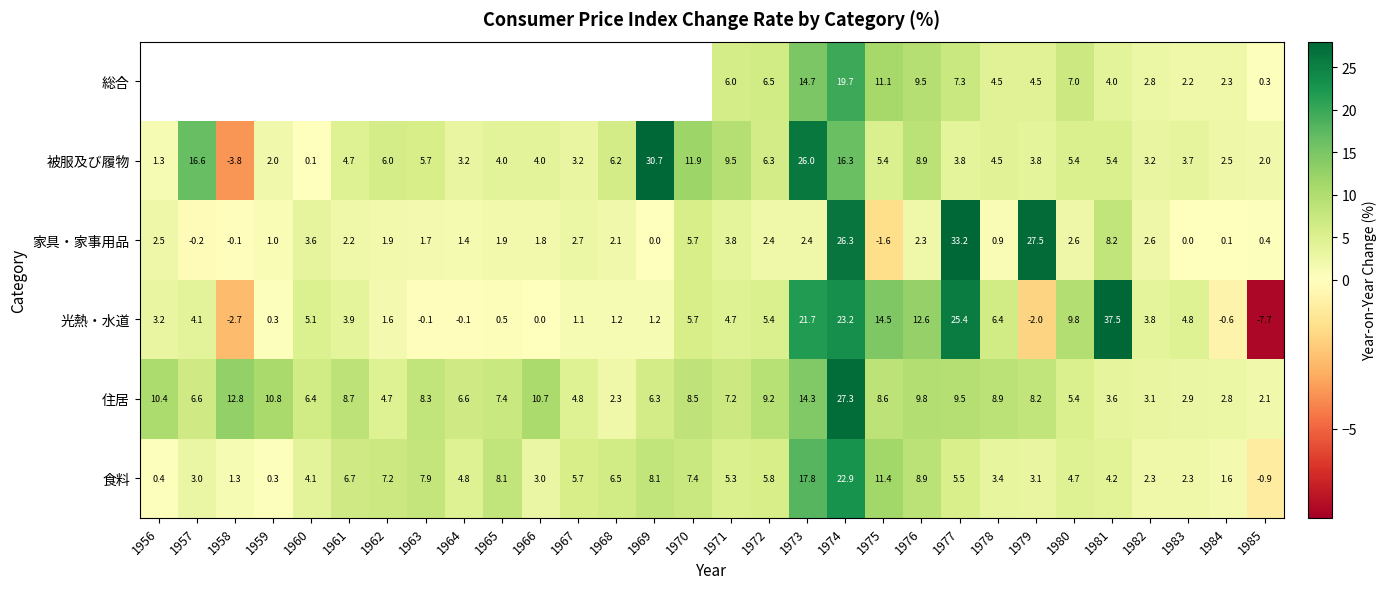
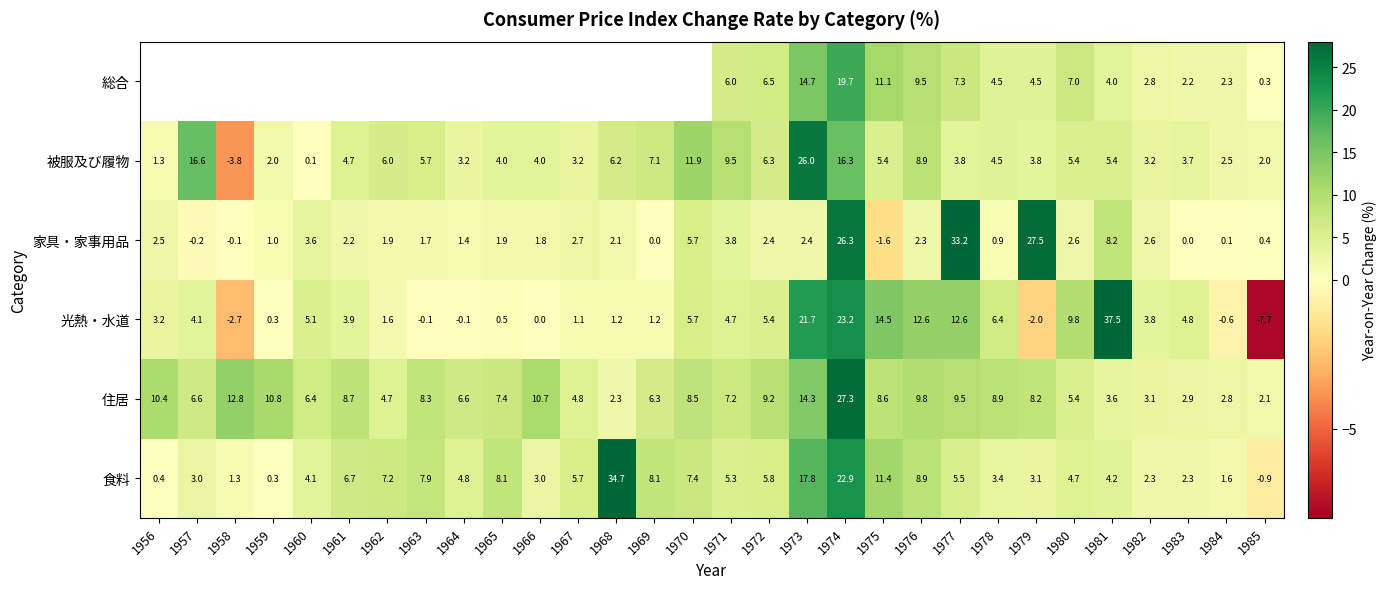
  {
    "総合": {
      "1971": 6.0,
      "1972": 6.5,
      "1973": 14.7,
      "1974": 19.7,
      "1975": 11.1,
      "1976": 9.5,
      "1977": 7.3,
      "1978": 4.5,
      "1979": 4.5,
      "1980": 7.0,
      "1981": 4.0,
      "1982": 2.8,
      "1983": 2.2,
      "1984": 2.3,
      "1985": 0.3
    },
    "被服及び履物": {
      "1956": 1.3,
      "1957": 16.6,
      "1958": -3.8,
      "1959": 2.0,
      "1960": 0.1,
      "1961": 4.7,
      "1962": 6.0,
      "1963": 5.7,
      "1964": 3.2,
      "1965": 4.0,
      "1966": 4.0,
      "1967": 3.2,
      "1968": 6.2,
-     "1969": 30.7,
+     "1969": 7.1,
      "1970": 11.9,
      "1971": 9.5,
      "1972": 6.3,
      "1973": 26.0,
      "1974": 16.3,
      "1975": 5.4,
      "1976": 8.9,
      "1977": 3.8,
      "1978": 4.5,
      "1979": 3.8,
      "1980": 5.4,
      "1981": 5.4,
      "1982": 3.2,
      "1983": 3.7,
      "1984": 2.5,
      "1985": 2.0
    },
    "家具・家事用品": {
      "1956": 2.5,
      "1957": -0.2,
      "1958": -0.1,
      "1959": 1.0,
      "1960": 3.6,
      "1961": 2.2,
      "1962": 1.9,
      "1963": 1.7,
      "1964": 1.4,
      "1965": 1.9,
      "1966": 1.8,
      "1967": 2.7,
      "1968": 2.1,
      "1969": 0.0,
      "1970": 5.7,
      "1971": 3.8,
      "1972": 2.4,
      "1973": 2.4,
      "1974": 26.3,
      "1975": -1.6,
      "1976": 2.3,
      "1977": 33.2,
      "1978": 0.9,
      "1979": 27.5,
      "1980": 2.6,
      "1981": 8.2,
      "1982": 2.6,
      "1983": 0.0,
      "1984": 0.1,
      "1985": 0.4
    },
    "光熱・水道": {
      "1956": 3.2,
      "1957": 4.1,
      "1958": -2.7,
      "1959": 0.3,
      "1960": 5.1,
      "1961": 3.9,
      "1962": 1.6,
      "1963": -0.1,
      "1964": -0.1,
      "1965": 0.5,
      "1966": 0.0,
      "1967": 1.1,
      "1968": 1.2,
      "1969": 1.2,
      "1970": 5.7,
      "1971": 4.7,
      "1972": 5.4,
      "1973": 21.7,
      "1974": 23.2,
      "1975": 14.5,
      "1976": 12.6,
-     "1977": 25.4,
+     "1977": 12.6,
      "1978": 6.4,
      "1979": -2.0,
      "1980": 9.8,
      "1981": 37.5,
      "1982": 3.8,
      "1983": 4.8,
      "1984": -0.6,
      "1985": -7.7
    },
    "住居": {
      "1956": 10.4,
      "1957": 6.6,
      "1958": 12.8,
      "1959": 10.8,
      "1960": 6.4,
      "1961": 8.7,
      "1962": 4.7,
      "1963": 8.3,
      "1964": 6.6,
      "1965": 7.4,
      "1966": 10.7,
      "1967": 4.8,
      "1968": 2.3,
      "1969": 6.3,
      "1970": 8.5,
      "1971": 7.2,
      "1972": 9.2,
      "1973": 14.3,
      "1974": 27.3,
      "1975": 8.6,
      "1976": 9.8,
      "1977": 9.5,
      "1978": 8.9,
      "1979": 8.2,
      "1980": 5.4,
      "1981": 3.6,
      "1982": 3.1,
      "1983": 2.9,
      "1984": 2.8,
      "1985": 2.1
    },
    "食料": {
      "1956": 0.4,
      "1957": 3.0,
      "1958": 1.3,
      "1959": 0.3,
      "1960": 4.1,
      "1961": 6.7,
      "1962": 7.2,
      "1963": 7.9,
      "1964": 4.8,
      "1965": 8.1,
      "1966": 3.0,
      "1967": 5.7,
-     "1968": 6.5,
+     "1968": 34.7,
      "1969": 8.1,
      "1970": 7.4,
      "1971": 5.3,
      "1972": 5.8,
      "1973": 17.8,
      "1974": 22.9,
      "1975": 11.4,
      "1976": 8.9,
      "1977": 5.5,
      "1978": 3.4,
      "1979": 3.1,
      "1980": 4.7,
      "1981": 4.2,
      "1982": 2.3,
      "1983": 2.3,
      "1984": 1.6,
      "1985": -0.9
    }
  }
